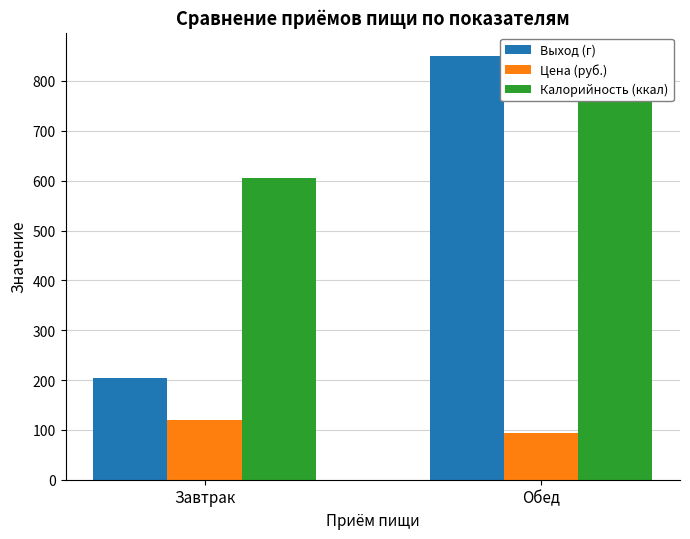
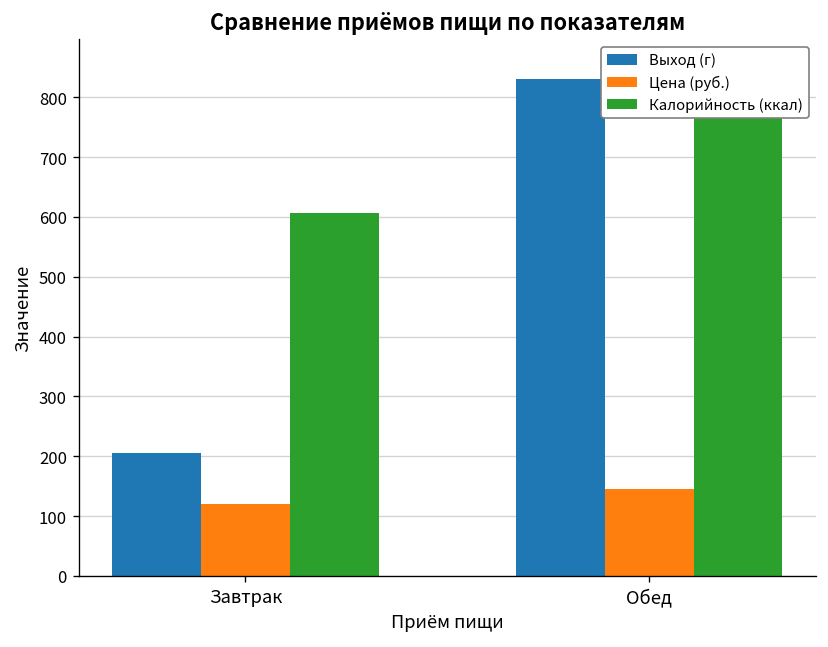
  {
    "Выход (г)": {
      "Завтрак": 210,
-     "Обед": 850
+     "Обед": 830
    },
    "Цена (руб.)": {
      "Завтрак": 120,
-     "Обед": 90
+     "Обед": 150
    },
    "Калорийность (ккал)": {
      "Завтрак": 610
    }
  }
